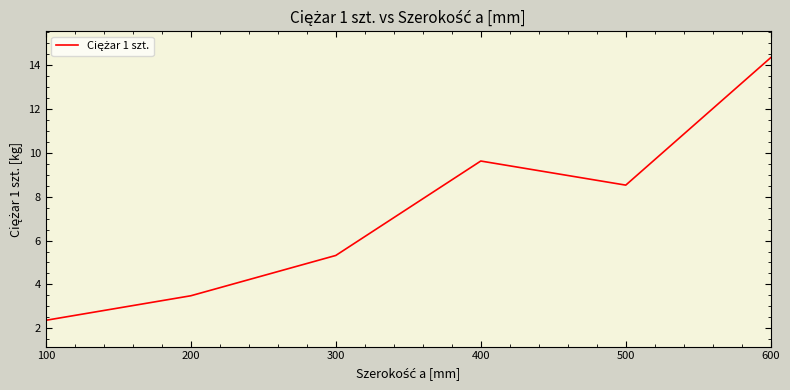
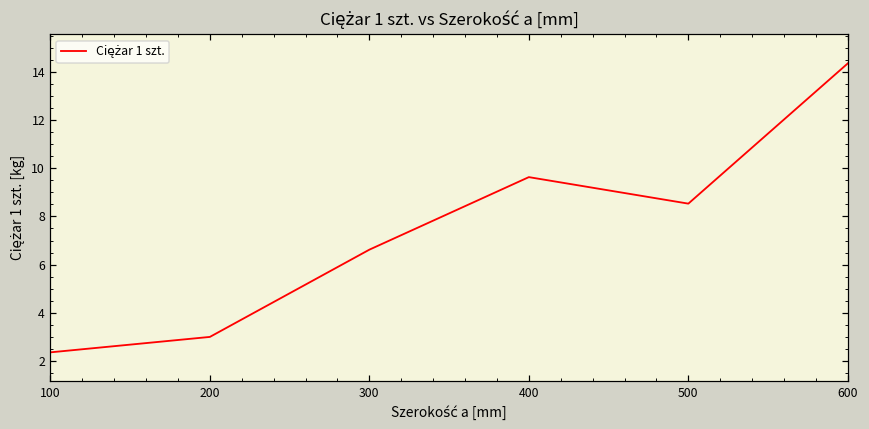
  {
    "100": 2.4,
-   "200": 3.5,
-   "300": 5.3,
+   "200": 3.0,
+   "300": 6.6,
    "400": 9.6,
    "500": 8.5,
    "600": 14.4
  }
